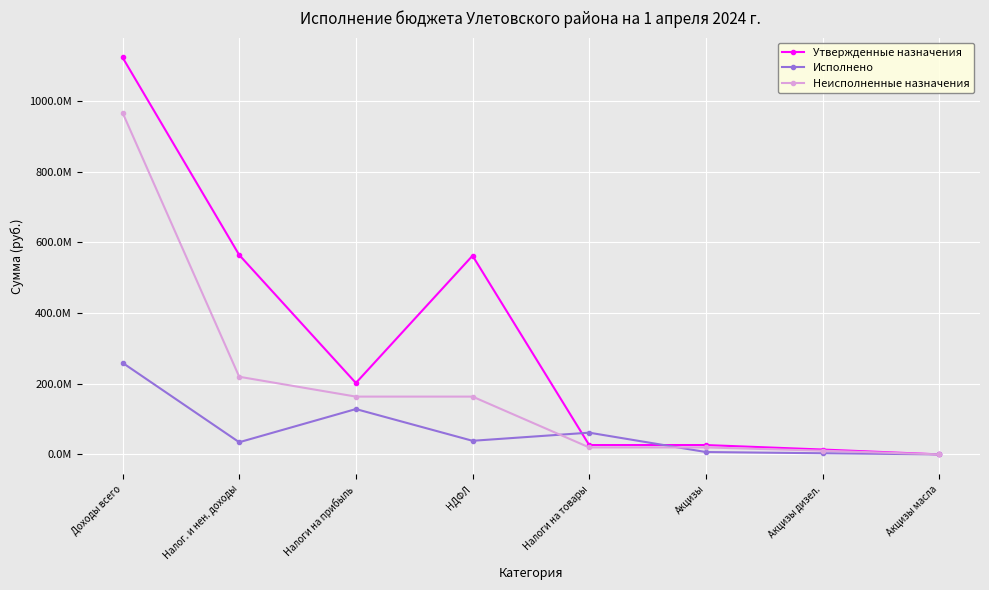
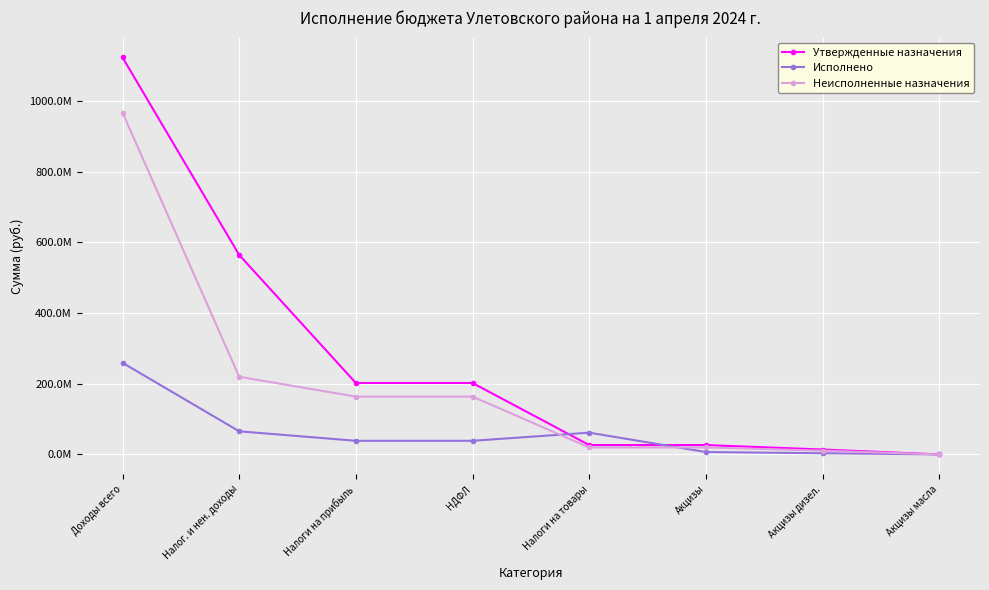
  {
    "Утвержденные назначения": {
      "Доходы всего": 1120000000,
      "Налог. и нен. доходы": 560000000,
      "Налоги на прибыль": 200000000,
-     "НДФЛ": 560000000
+     "НДФЛ": 200000000
    },
    "Исполнено": {
      "Доходы всего": 260000000,
-     "Налог. и нен. доходы": 30000000,
-     "Налоги на прибыль": 130000000,
+     "Налог. и нен. доходы": 70000000,
+     "Налоги на прибыль": 40000000,
      "НДФЛ": 40000000,
      "Налоги на товары": 60000000,
      "Акцизы": 10000000
    },
    "Неисполненные назначения": {
      "Доходы всего": 970000000,
      "Налог. и нен. доходы": 220000000,
      "Налоги на прибыль": 160000000,
      "НДФЛ": 160000000
    }
  }
